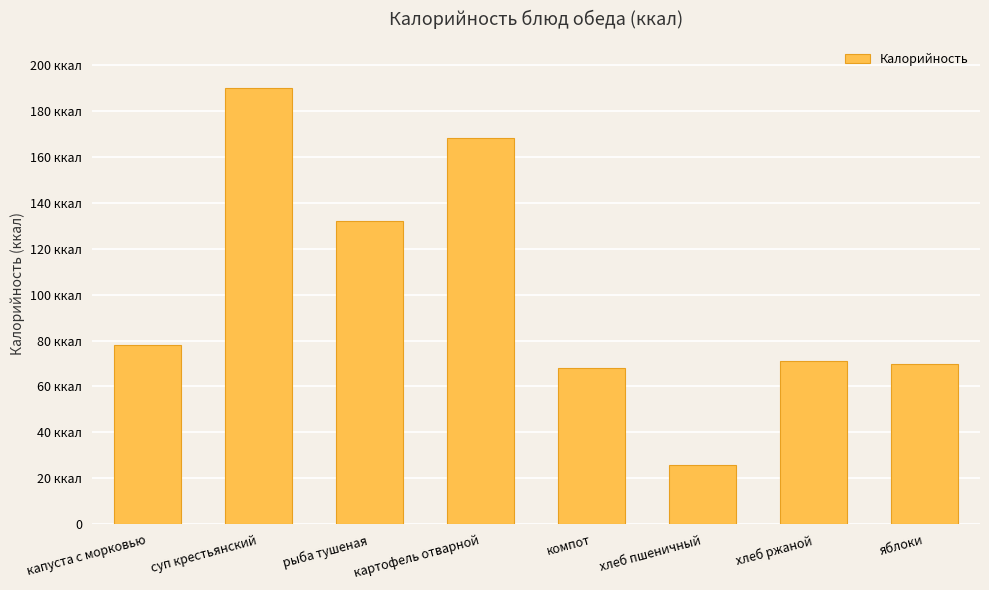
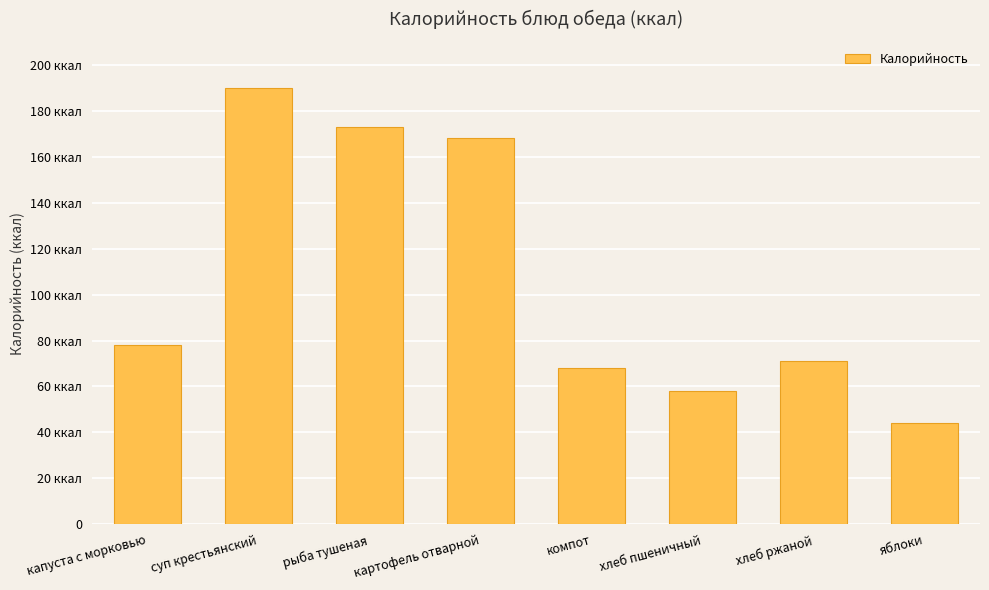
  {
    "капуста с морковью": "78 ккал",
    "суп крестьянский": "190 ккал",
-   "рыба тушеная": "132 ккал",
+   "рыба тушеная": "173 ккал",
    "картофель отварной": "168 ккал",
    "компот": "68 ккал",
-   "хлеб пшеничный": "26 ккал",
+   "хлеб пшеничный": "58 ккал",
    "хлеб ржаной": "71 ккал",
-   "яблоки": "70 ккал"
+   "яблоки": "44 ккал"
  }
